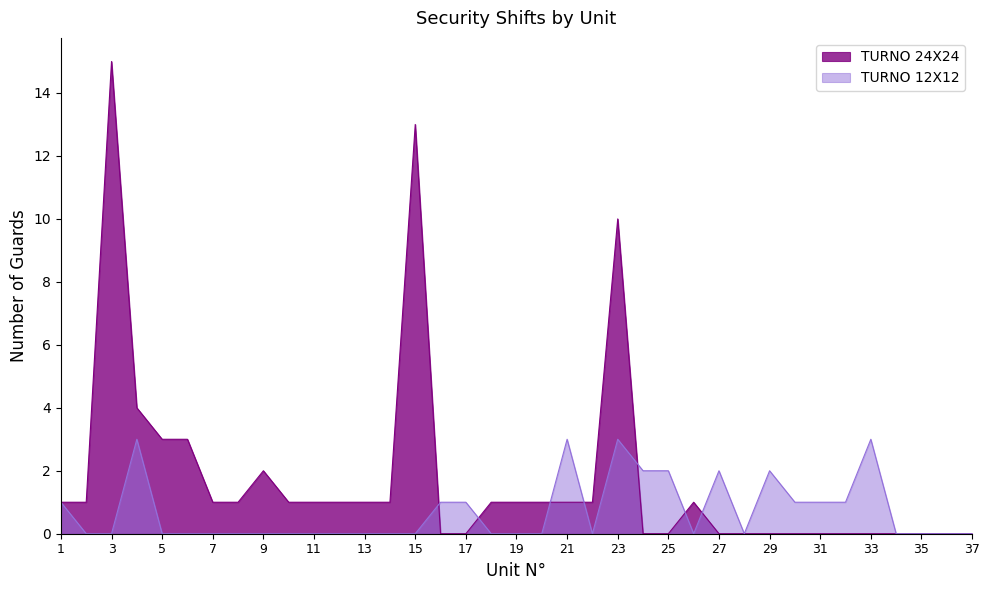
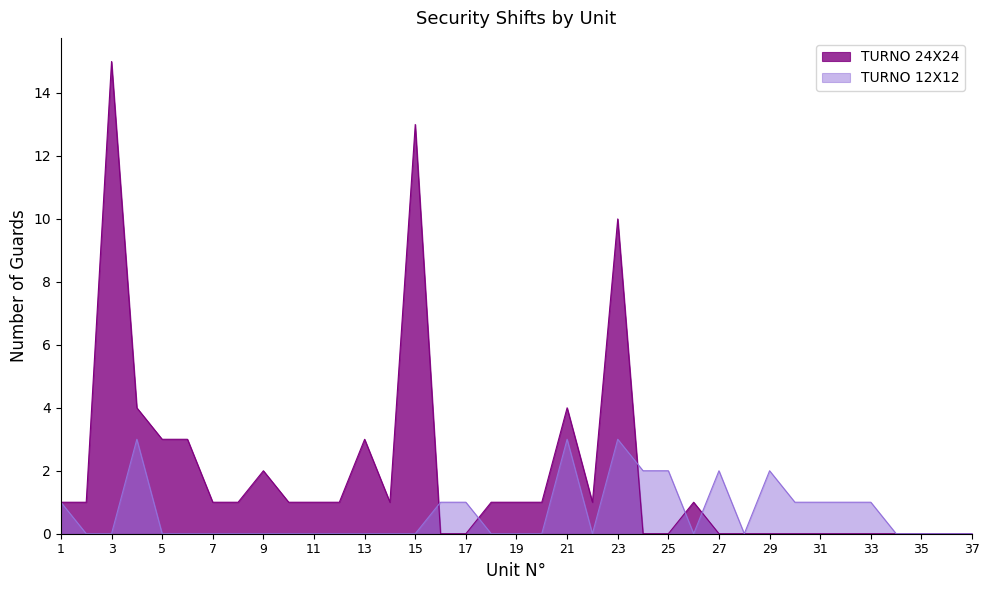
  {
    "TURNO 24X24": {
      "3": 15,
      "5": 3,
      "7": 1,
      "9": 2,
      "11": 1,
-     "13": 1,
+     "13": 3,
      "15": 13,
      "17": 0,
      "19": 1,
-     "21": 1,
+     "21": 4,
      "23": 10,
      "25": 0,
      "27": 0,
      "29": 0,
      "31": 0,
      "33": 0
    },
    "TURNO 12X12": {
      "3": 0,
      "5": 0,
      "7": 0,
      "9": 0,
      "11": 0,
      "13": 0,
      "15": 0,
      "17": 1,
      "19": 0,
      "21": 3,
      "23": 3,
      "25": 2,
      "27": 2,
      "29": 2,
      "31": 1,
-     "33": 3
+     "33": 1
    }
  }
